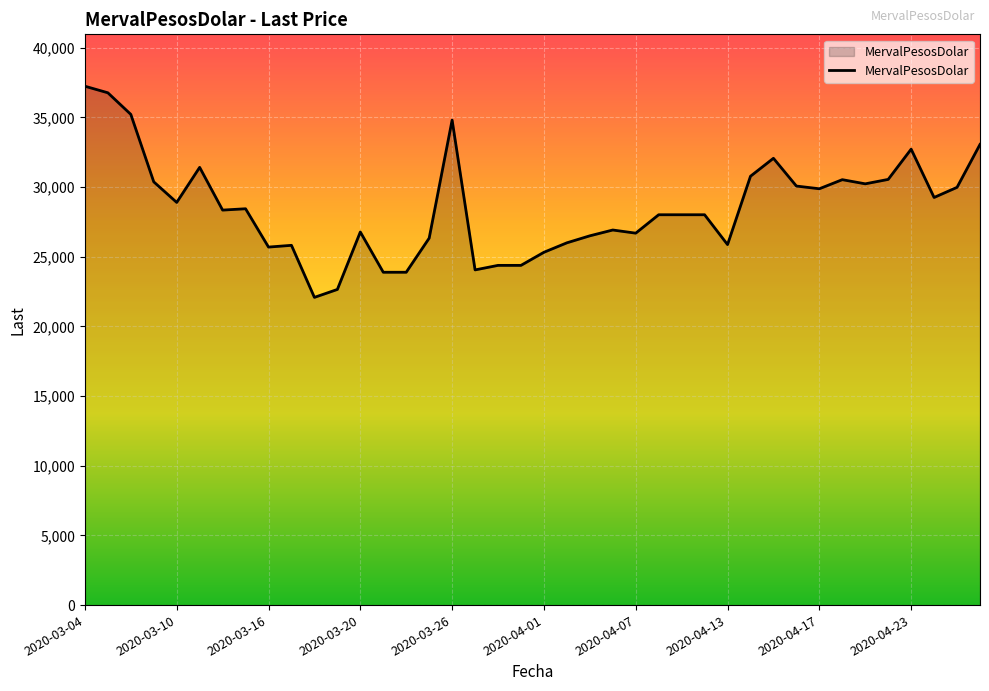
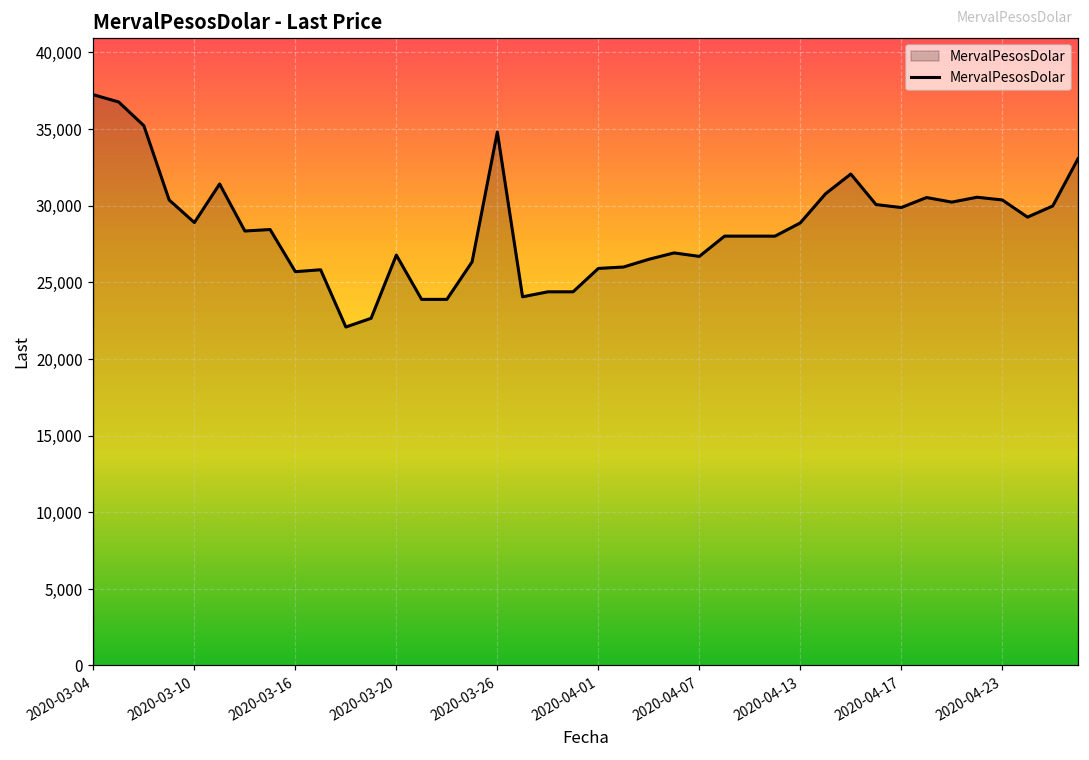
  {
    "2020-03-04": "37,200",
    "2020-03-10": "28,900",
    "2020-03-16": "25,700",
    "2020-03-20": "26,800",
    "2020-03-26": "34,800",
-   "2020-04-01": "25,300",
+   "2020-04-01": "25,900",
    "2020-04-07": "26,700",
-   "2020-04-13": "25,900",
+   "2020-04-13": "28,900",
    "2020-04-17": "29,900",
-   "2020-04-23": "32,700"
+   "2020-04-23": "30,400"
  }
